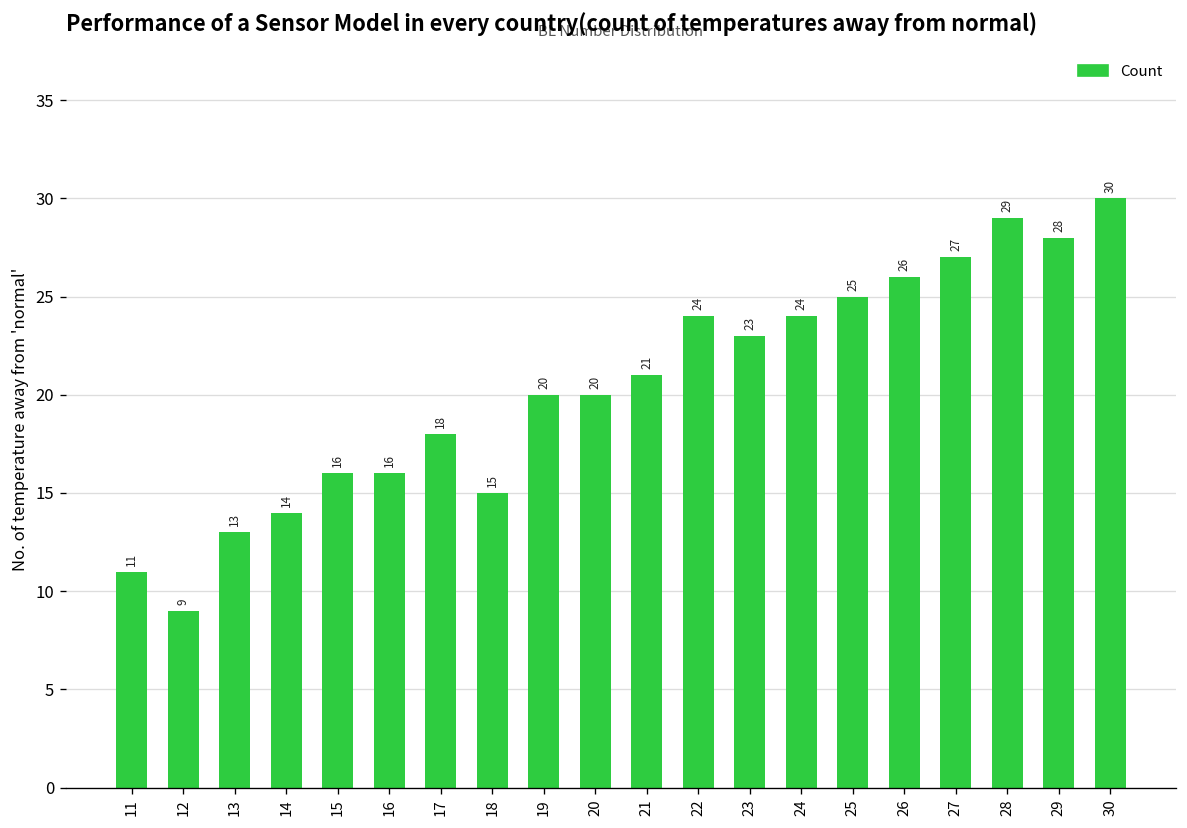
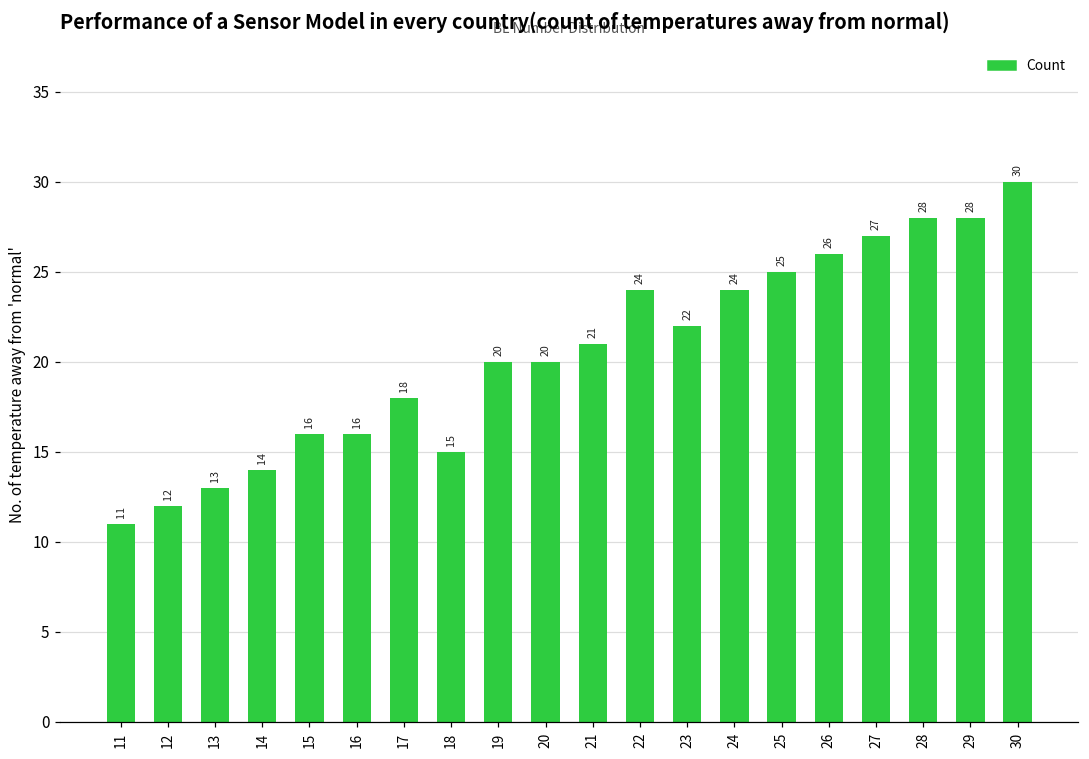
  {
    "11": 11,
-   "12": 9,
+   "12": 12,
    "13": 13,
    "14": 14,
    "15": 16,
    "16": 16,
    "17": 18,
    "18": 15,
    "19": 20,
    "20": 20,
    "21": 21,
    "22": 24,
-   "23": 23,
+   "23": 22,
    "24": 24,
    "25": 25,
    "26": 26,
    "27": 27,
-   "28": 29,
+   "28": 28,
    "29": 28,
    "30": 30
  }
